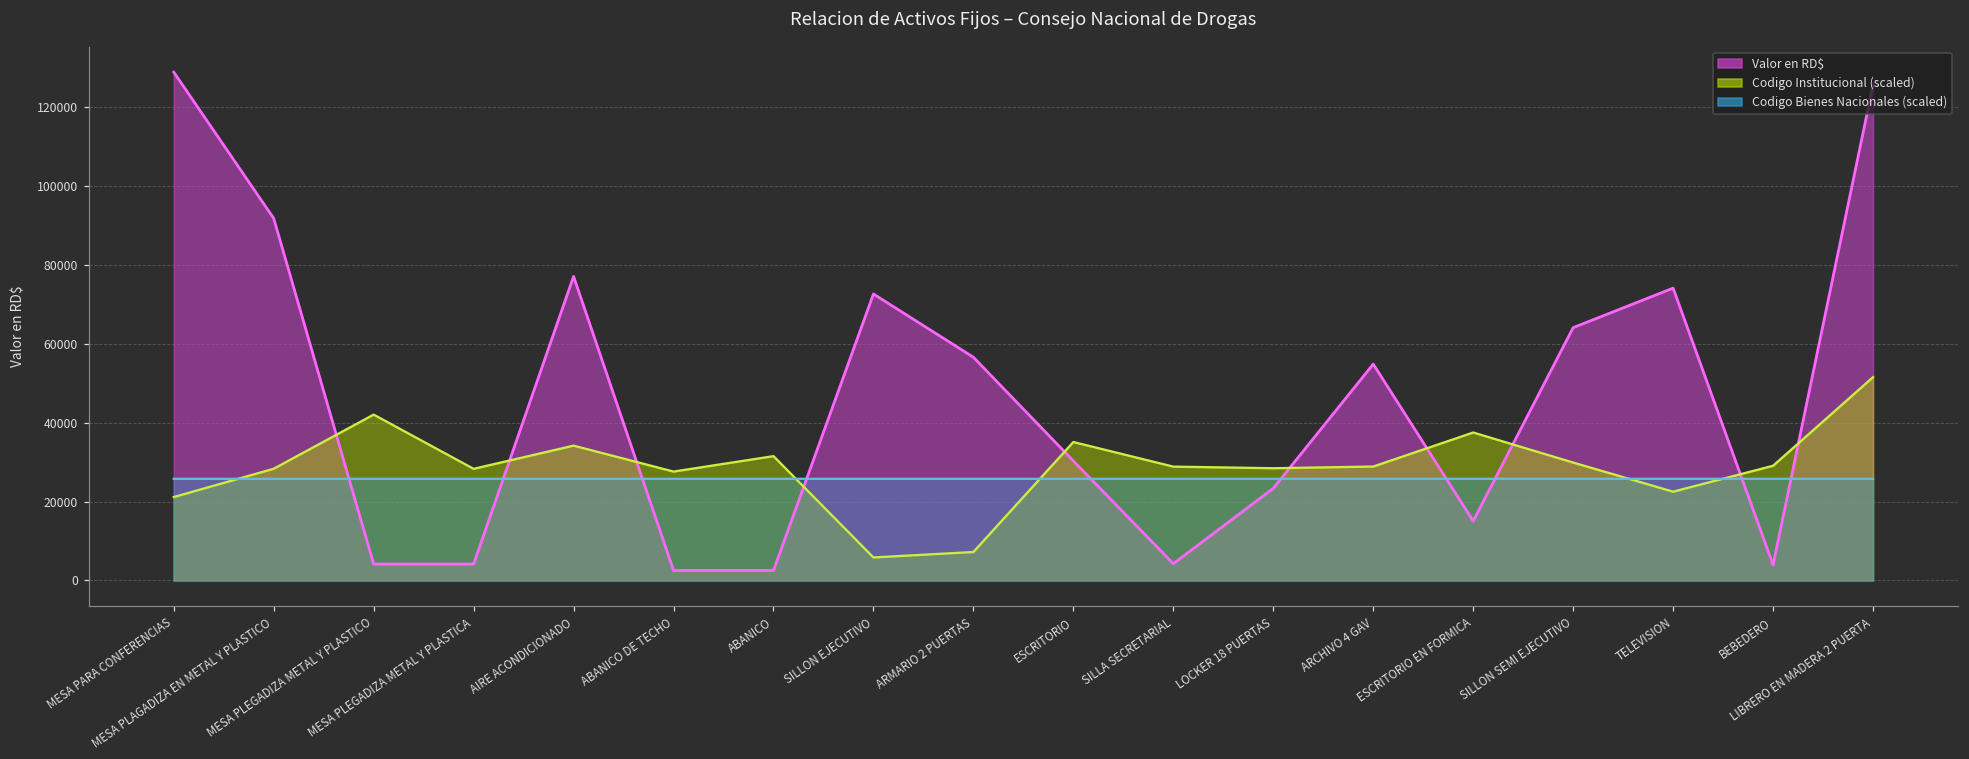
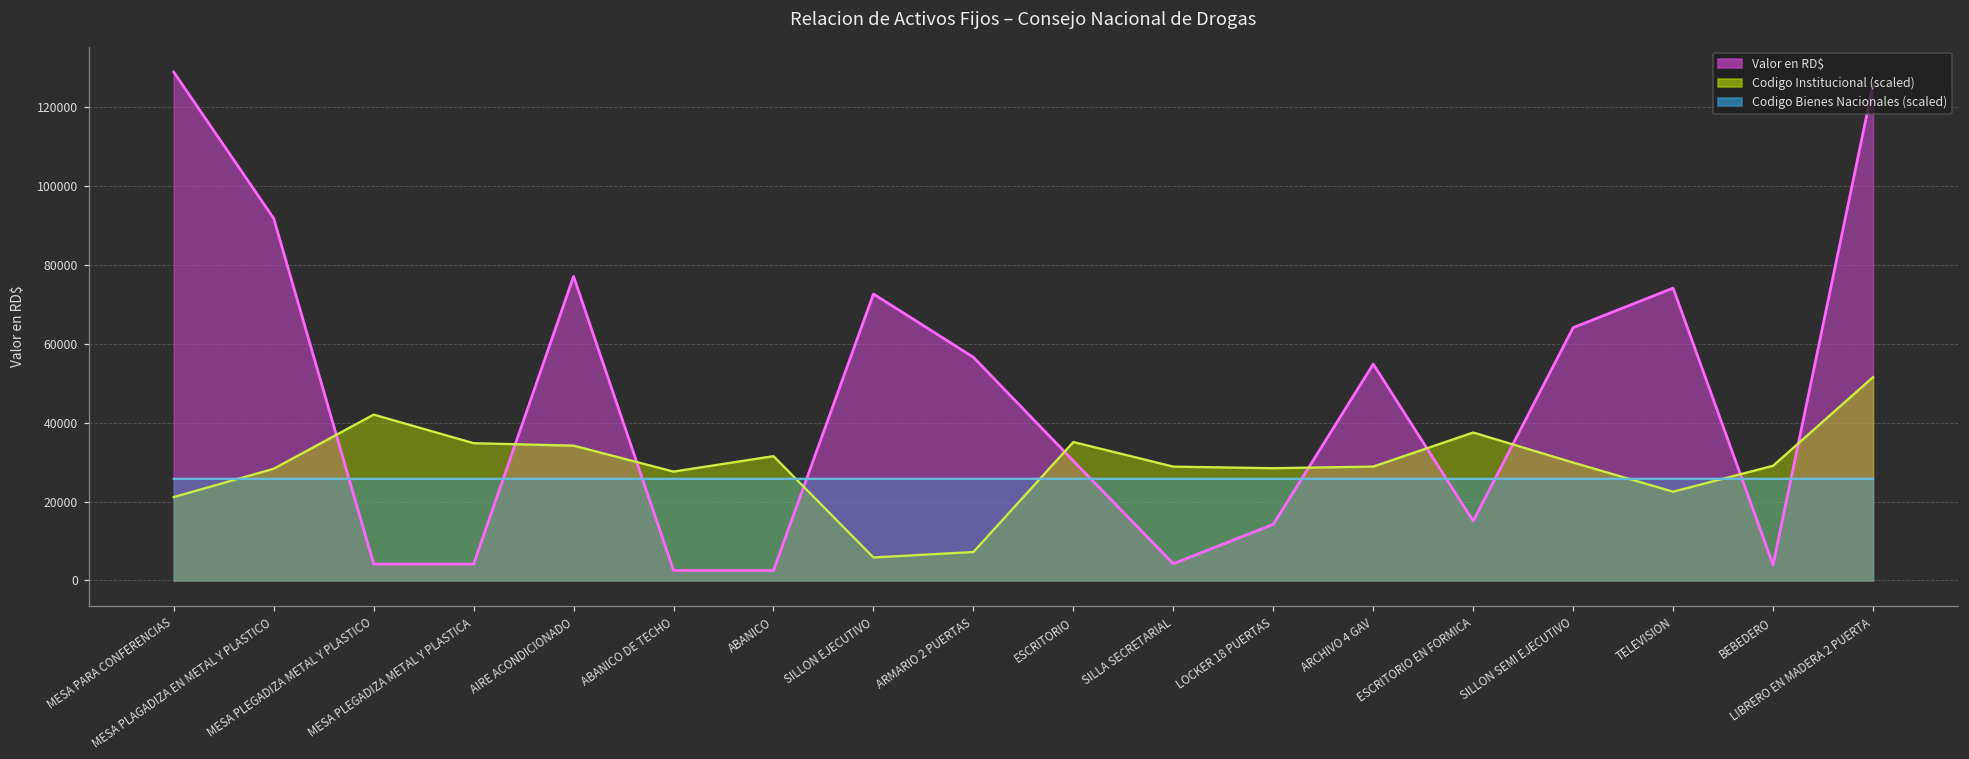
  {
    "Valor en RD$": {
      "MESA PARA CONFERENCIAS": 129000,
      "MESA PLAGADIZA EN METAL Y PLASTICO": 92000,
      "MESA PLEGADIZA METAL Y PLASTICO": 4000,
      "MESA PLEGADIZA METAL Y PLASTICA": 4000,
      "AIRE ACONDICIONADO": 77000,
      "ABANICO DE TECHO": 3000,
      "ABANICO": 3000,
      "SILLON EJECUTIVO": 73000,
      "ARMARIO 2 PUERTAS": 57000,
      "ESCRITORIO": 30000,
      "SILLA SECRETARIAL": 4000,
-     "LOCKER 18 PUERTAS": 23000,
+     "LOCKER 18 PUERTAS": 14000,
      "ARCHIVO 4 GAV": 55000,
      "ESCRITORIO EN FORMICA": 15000,
      "SILLON SEMI EJECUTIVO": 64000,
      "TELEVISION": 74000,
      "BEBEDERO": 4000
    },
    "Codigo Institucional (scaled)": {
      "MESA PARA CONFERENCIAS": 21000,
      "MESA PLAGADIZA EN METAL Y PLASTICO": 28000,
      "MESA PLEGADIZA METAL Y PLASTICO": 42000,
-     "MESA PLEGADIZA METAL Y PLASTICA": 28000,
+     "MESA PLEGADIZA METAL Y PLASTICA": 35000,
      "AIRE ACONDICIONADO": 34000,
      "ABANICO DE TECHO": 28000,
      "ABANICO": 32000,
      "SILLON EJECUTIVO": 6000,
      "ARMARIO 2 PUERTAS": 7000,
      "ESCRITORIO": 35000,
      "SILLA SECRETARIAL": 29000,
      "LOCKER 18 PUERTAS": 28000,
      "ARCHIVO 4 GAV": 29000,
      "ESCRITORIO EN FORMICA": 37000,
      "SILLON SEMI EJECUTIVO": 30000,
      "TELEVISION": 22000,
      "BEBEDERO": 29000,
      "LIBRERO EN MADERA 2 PUERTA": 52000
    },
    "Codigo Bienes Nacionales (scaled)": {
      "MESA PARA CONFERENCIAS": 26000,
      "MESA PLAGADIZA EN METAL Y PLASTICO": 26000,
      "MESA PLEGADIZA METAL Y PLASTICO": 26000,
      "MESA PLEGADIZA METAL Y PLASTICA": 26000,
      "AIRE ACONDICIONADO": 26000,
      "ABANICO DE TECHO": 26000,
      "ABANICO": 26000,
      "SILLON EJECUTIVO": 26000,
      "ARMARIO 2 PUERTAS": 26000,
      "ESCRITORIO": 26000,
      "SILLA SECRETARIAL": 26000,
      "LOCKER 18 PUERTAS": 26000,
      "ARCHIVO 4 GAV": 26000,
      "ESCRITORIO EN FORMICA": 26000,
      "SILLON SEMI EJECUTIVO": 26000,
      "TELEVISION": 26000,
      "BEBEDERO": 26000,
      "LIBRERO EN MADERA 2 PUERTA": 26000
    }
  }
